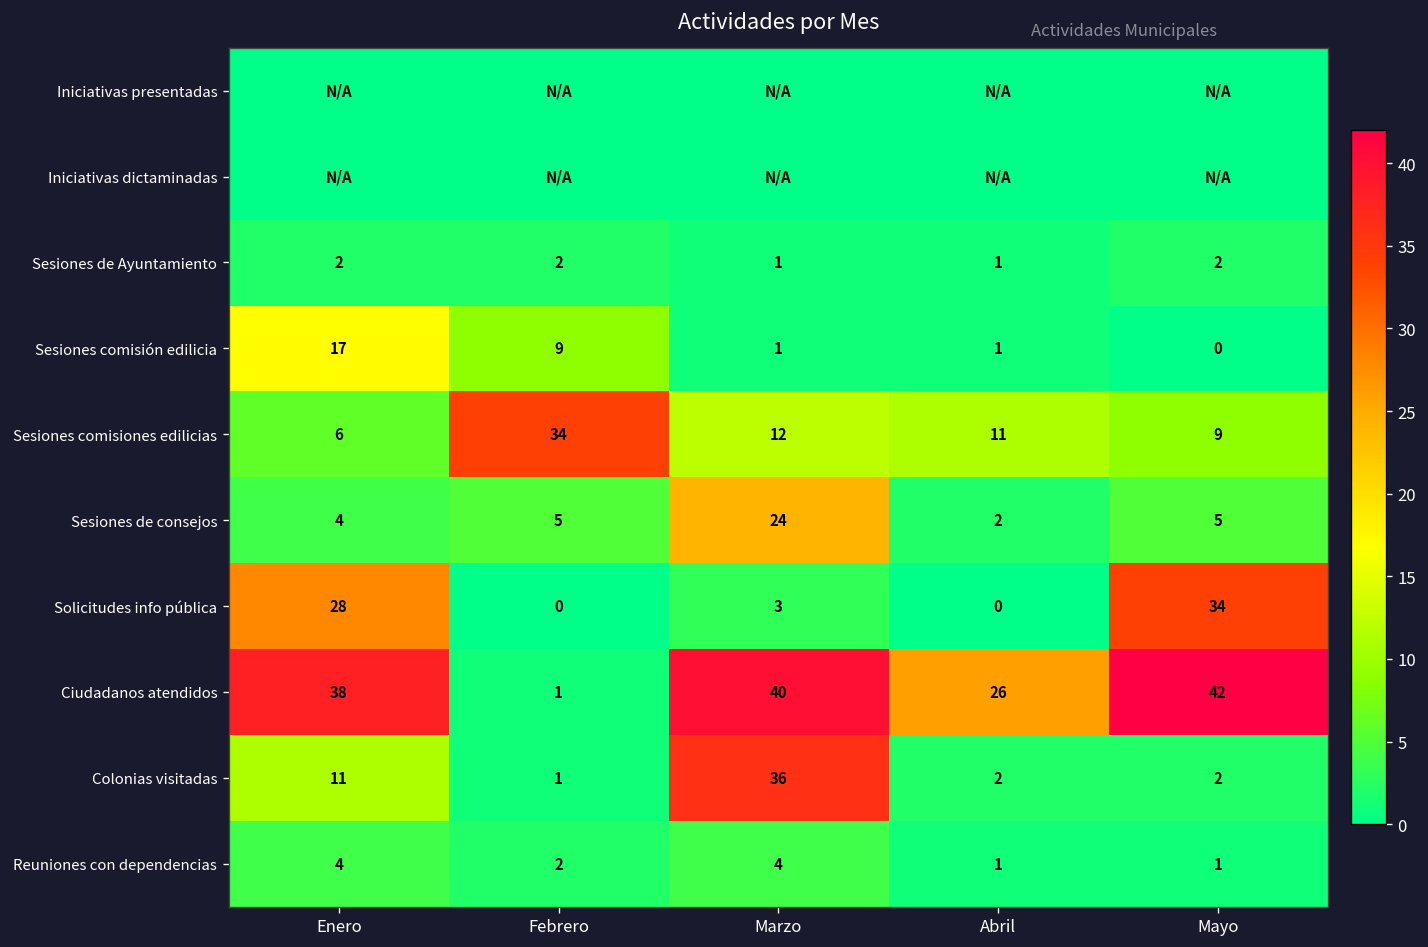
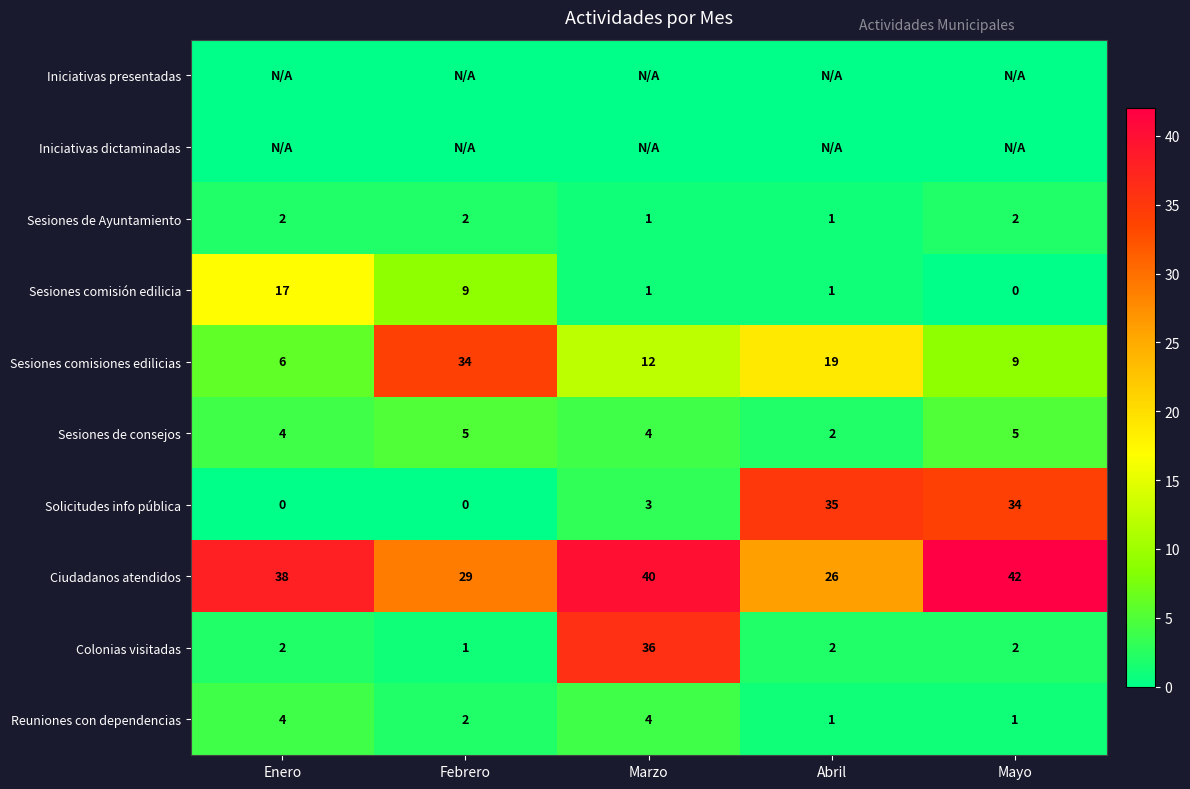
  {
    "Sesiones de Ayuntamiento": {
      "Enero": 2,
      "Febrero": 2,
      "Marzo": 1,
      "Abril": 1,
      "Mayo": 2
    },
    "Sesiones comisión edilicia": {
      "Enero": 17,
      "Febrero": 9,
      "Marzo": 1,
      "Abril": 1,
      "Mayo": 0
    },
    "Sesiones comisiones edilicias": {
      "Enero": 6,
      "Febrero": 34,
      "Marzo": 12,
-     "Abril": 11,
+     "Abril": 19,
      "Mayo": 9
    },
    "Sesiones de consejos": {
      "Enero": 4,
      "Febrero": 5,
-     "Marzo": 24,
+     "Marzo": 4,
      "Abril": 2,
      "Mayo": 5
    },
    "Solicitudes info pública": {
-     "Enero": 28,
+     "Enero": 0,
      "Febrero": 0,
      "Marzo": 3,
-     "Abril": 0,
+     "Abril": 35,
      "Mayo": 34
    },
    "Ciudadanos atendidos": {
      "Enero": 38,
-     "Febrero": 1,
+     "Febrero": 29,
      "Marzo": 40,
      "Abril": 26,
      "Mayo": 42
    },
    "Colonias visitadas": {
-     "Enero": 11,
+     "Enero": 2,
      "Febrero": 1,
      "Marzo": 36,
      "Abril": 2,
      "Mayo": 2
    },
    "Reuniones con dependencias": {
      "Enero": 4,
      "Febrero": 2,
      "Marzo": 4,
      "Abril": 1,
      "Mayo": 1
    }
  }
